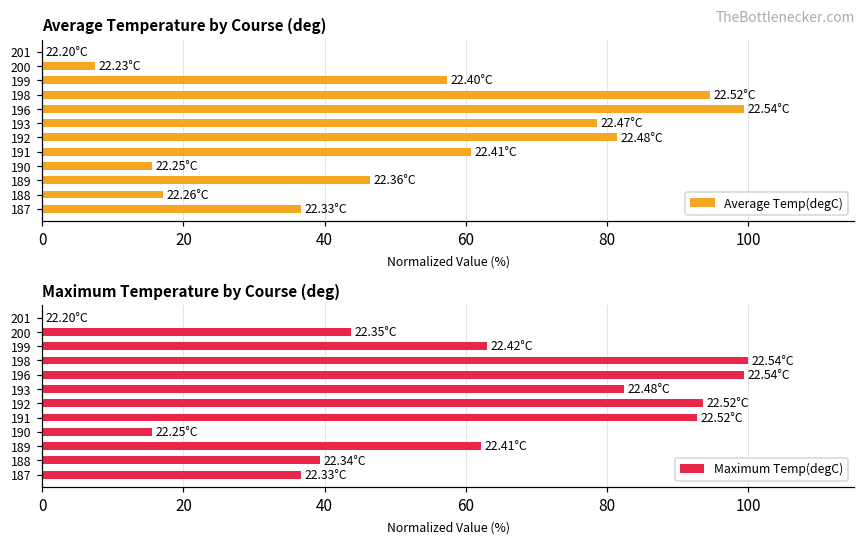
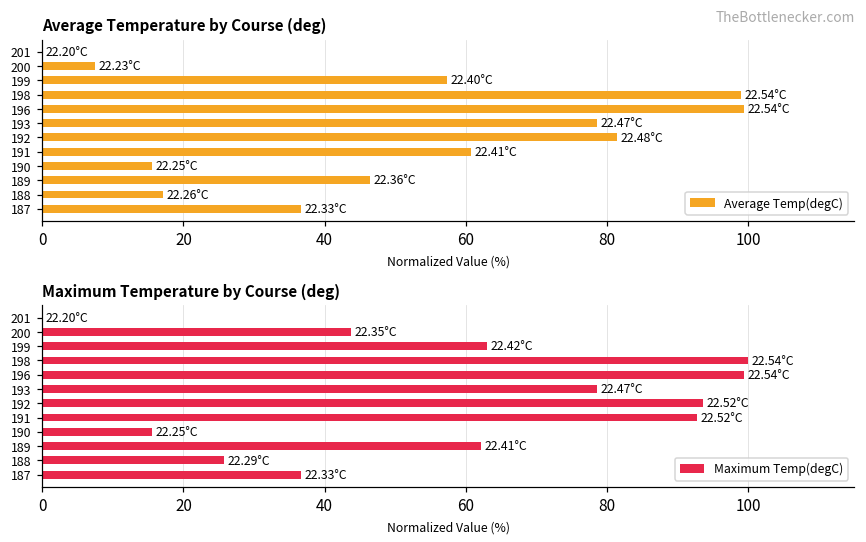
  {
    "Average Temperature by Course (deg)": {
-     "198": "22.52°C"
+     "198": "22.54°C"
    },
    "Maximum Temperature by Course (deg)": {
-     "193": "22.48°C",
-     "188": "22.34°C"
+     "193": "22.47°C",
+     "188": "22.29°C"
    }
  }
